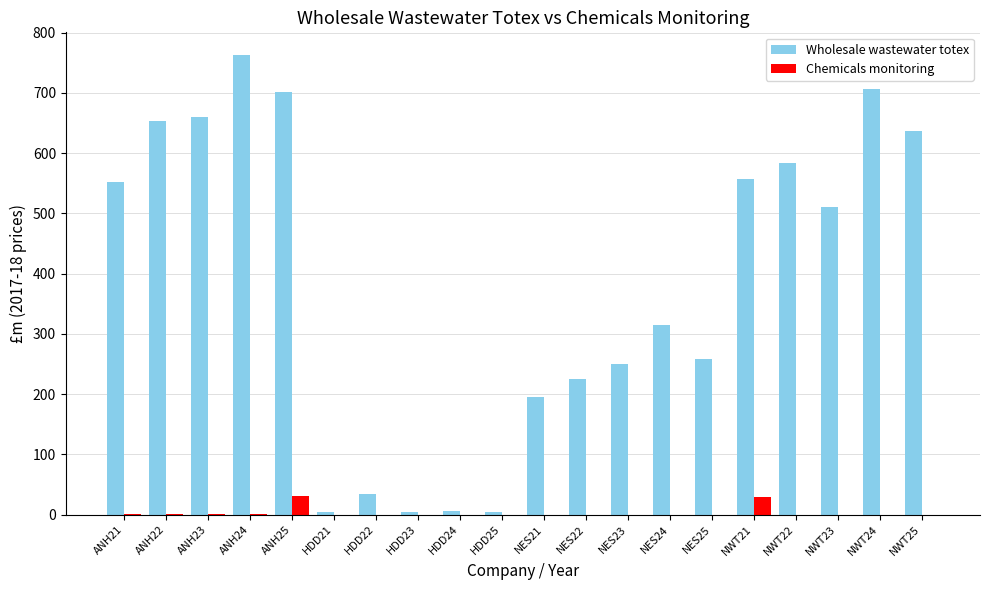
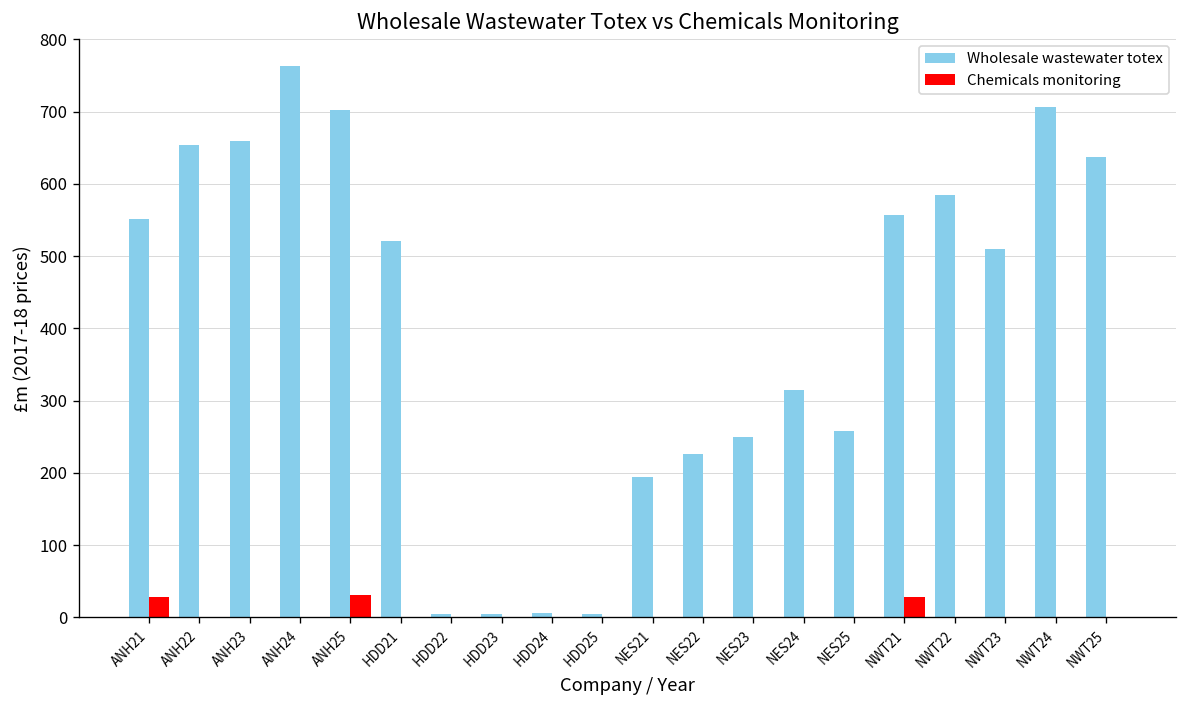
  {
    "Wholesale wastewater totex": {
      "ANH21": 550,
      "ANH22": 650,
      "ANH23": 660,
      "ANH24": 760,
      "ANH25": 700,
-     "HDD21": 0,
-     "HDD22": 30,
+     "HDD21": 520,
+     "HDD22": 0,
      "HDD23": 10,
      "HDD24": 10,
      "HDD25": 0,
      "NES21": 190,
      "NES22": 230,
      "NES23": 250,
      "NES24": 310,
      "NES25": 260,
      "NWT21": 560,
      "NWT22": 580,
      "NWT23": 510,
      "NWT24": 710,
      "NWT25": 640
    },
    "Chemicals monitoring": {
-     "ANH21": 0,
+     "ANH21": 30,
      "ANH25": 30,
      "HDD21": 0,
      "HDD22": 0,
      "HDD23": 0,
      "HDD24": 0,
      "HDD25": 0,
      "NES21": 0,
      "NES22": 0,
      "NES23": 0,
      "NES24": 0,
      "NES25": 0,
      "NWT21": 30,
      "NWT23": 0,
      "NWT24": 0,
      "NWT25": 0
    }
  }
